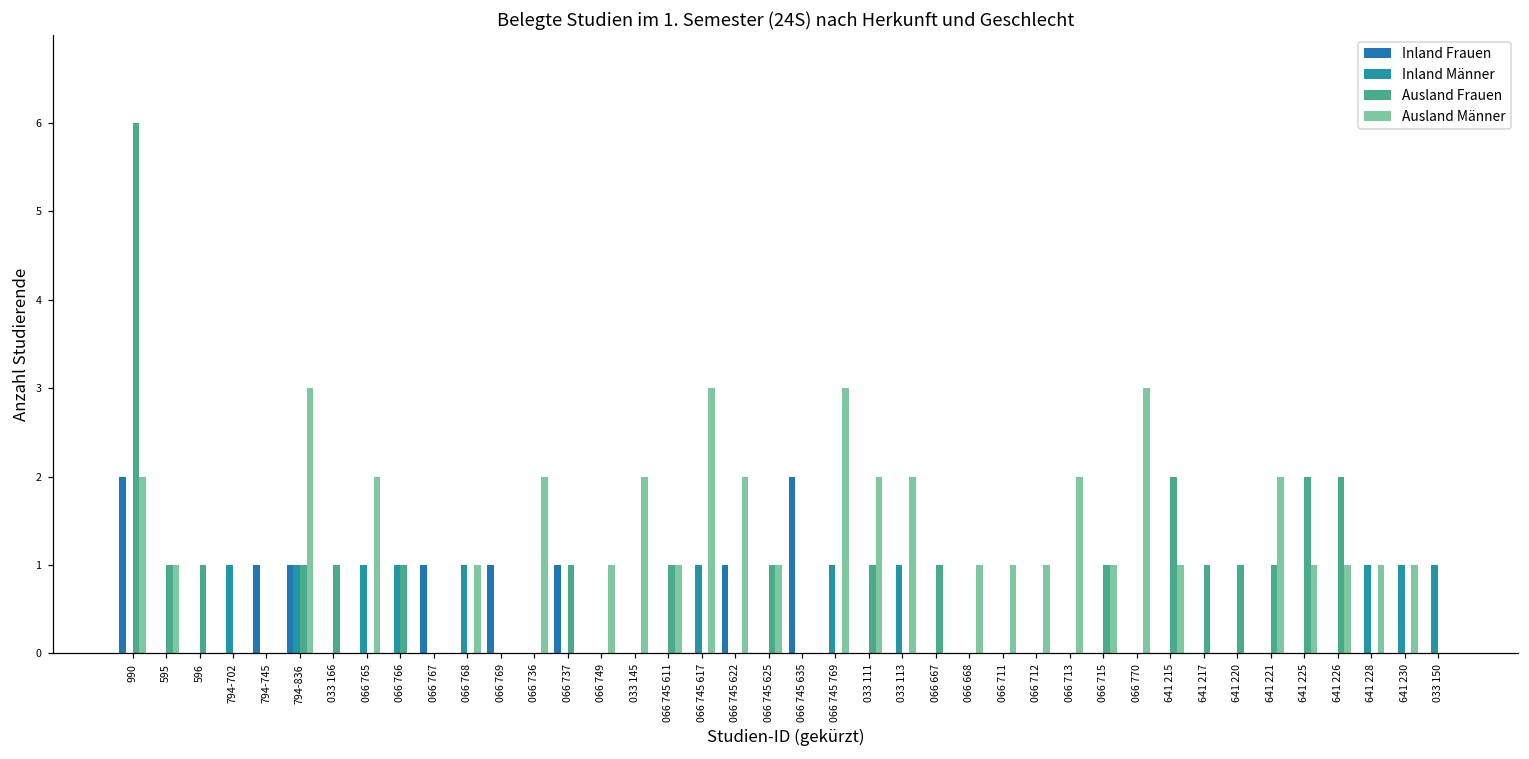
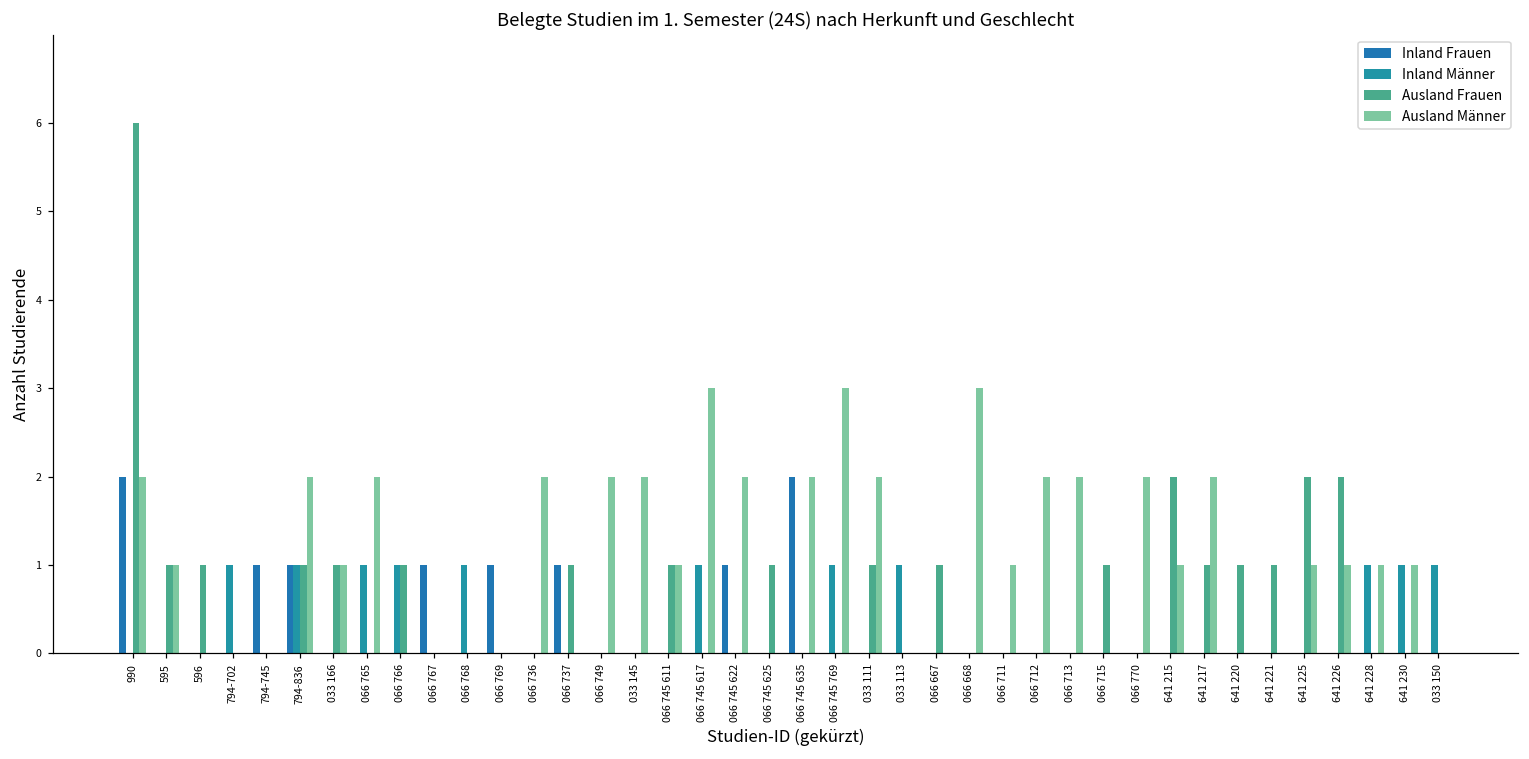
  {
    "Ausland Männer": {
      "990": 2,
      "595": 1,
      "596": 0,
      "794-702": 0,
      "794-745": 0,
-     "794-836": 3,
-     "033 166": 0,
+     "794-836": 2,
+     "033 166": 1,
      "066 765": 2,
      "066 766": 0,
      "066 767": 0,
-     "066 768": 1,
+     "066 768": 0,
      "066 769": 0,
      "066 736": 2,
      "066 737": 0,
-     "066 749": 1,
+     "066 749": 2,
      "033 145": 2,
      "066 745 611": 1,
      "066 745 617": 3,
      "066 745 622": 2,
-     "066 745 625": 1,
-     "066 745 635": 0,
+     "066 745 625": 0,
+     "066 745 635": 2,
      "066 745 769": 3,
      "033 111": 2,
-     "033 113": 2,
+     "033 113": 0,
      "066 667": 0,
-     "066 668": 1,
+     "066 668": 3,
      "066 711": 1,
-     "066 712": 1,
+     "066 712": 2,
      "066 713": 2,
-     "066 715": 1,
-     "066 770": 3,
+     "066 715": 0,
+     "066 770": 2,
      "641 215": 1,
-     "641 217": 0,
+     "641 217": 2,
      "641 220": 0,
-     "641 221": 2,
+     "641 221": 0,
      "641 225": 1,
      "641 226": 1,
      "641 228": 1,
      "641 230": 1,
      "033 150": 0
    }
  }
